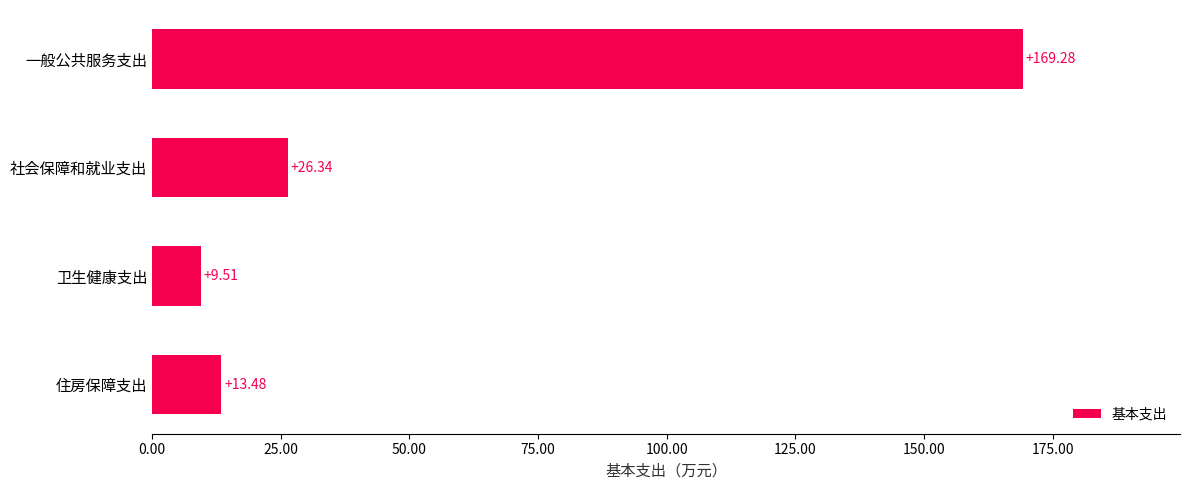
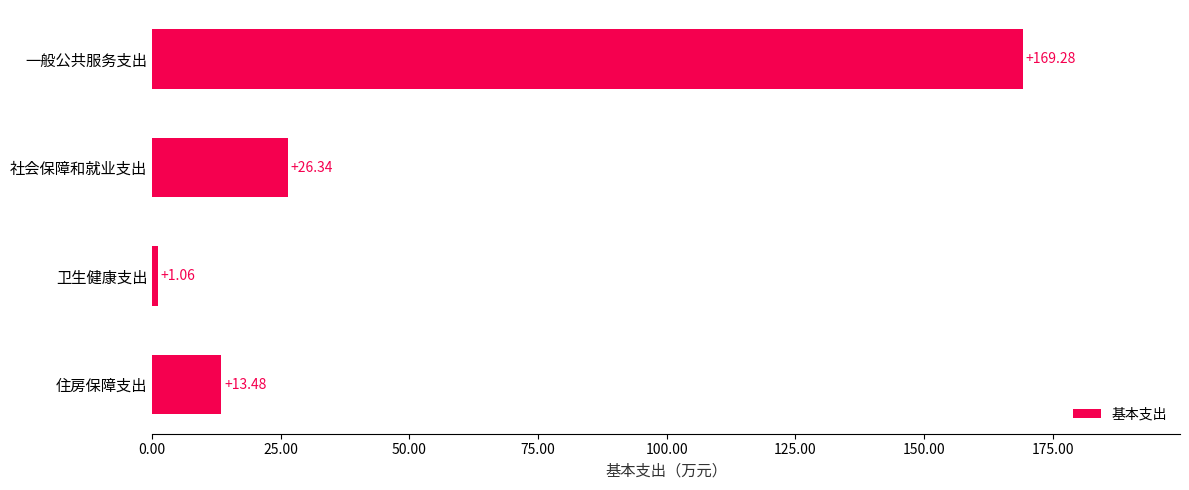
  {
    "一般公共服务支出": "+169.28",
    "社会保障和就业支出": "+26.34",
-   "卫生健康支出": "+9.51",
+   "卫生健康支出": "+1.06",
    "住房保障支出": "+13.48"
  }
